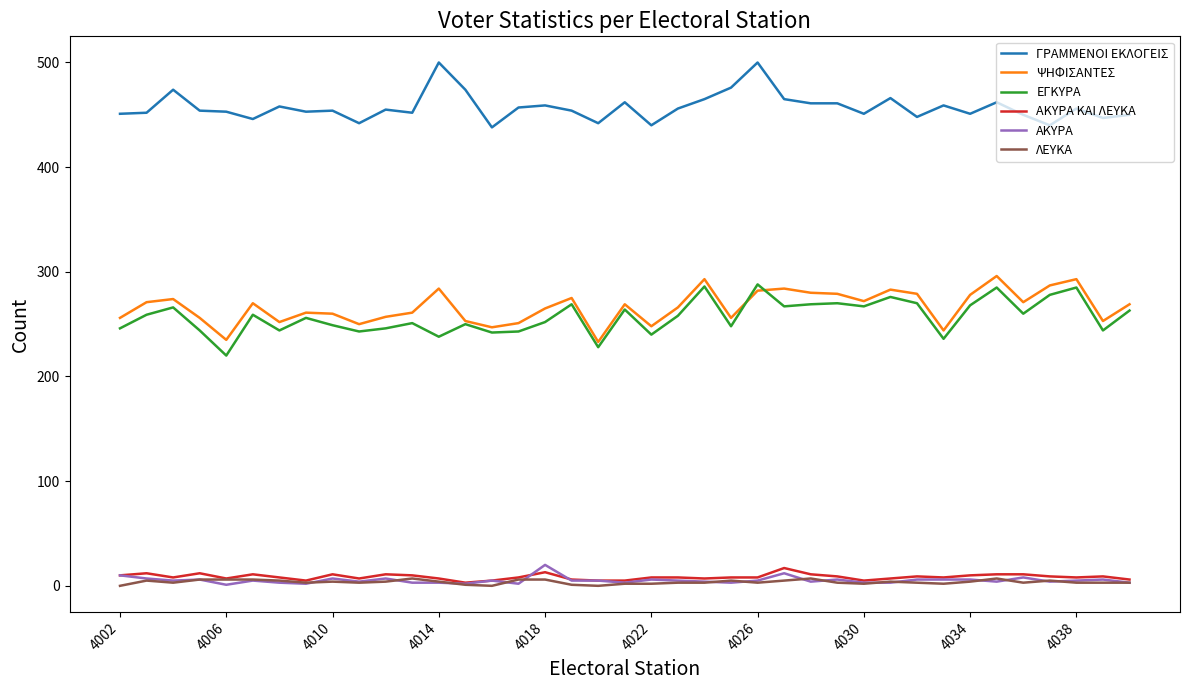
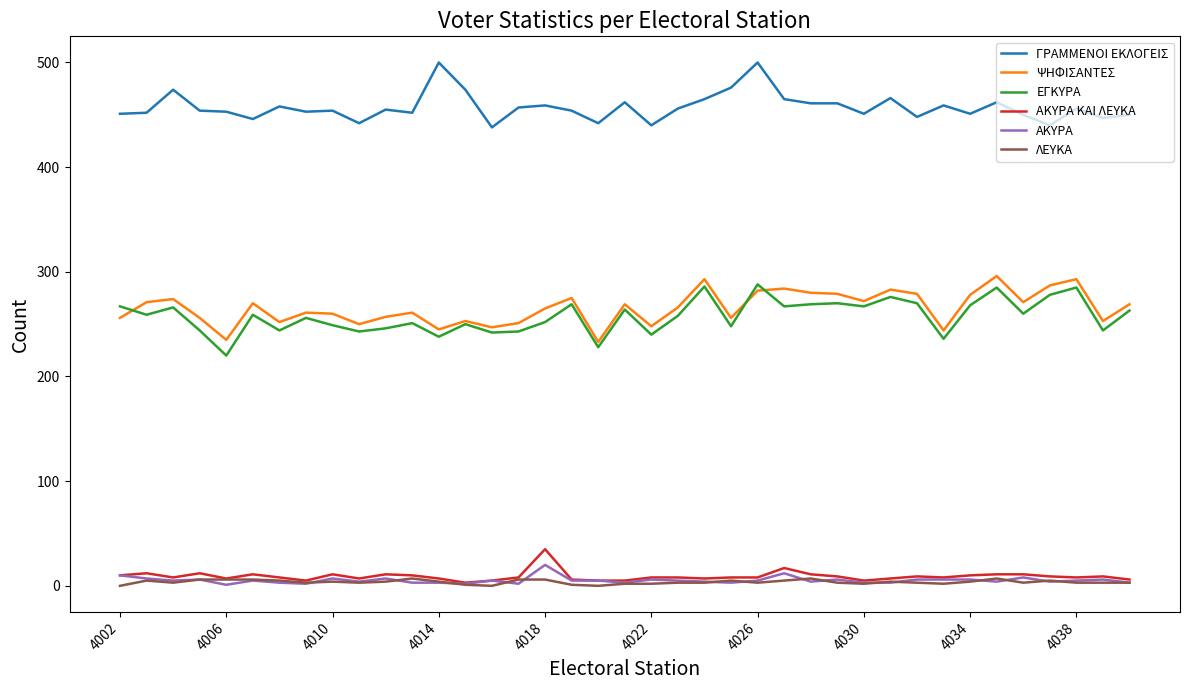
  {
    "ΓΡΑΜΜΕΝΟΙ ΕΚΛΟΓΕΙΣ": {
      "4002": 451,
      "4006": 453,
      "4010": 454,
      "4014": 500,
      "4018": 459,
      "4022": 440,
      "4026": 500,
      "4030": 451,
      "4034": 451
    },
    "ΨΗΦΙΣΑΝΤΕΣ": {
      "4002": 256,
      "4006": 235,
      "4010": 260,
-     "4014": 284,
+     "4014": 245,
      "4018": 265,
      "4022": 248,
      "4026": 282,
      "4030": 272,
      "4034": 278,
      "4038": 293
    },
    "ΕΓΚΥΡΑ": {
-     "4002": 246,
+     "4002": 267,
      "4006": 220,
      "4010": 249,
      "4014": 238,
      "4018": 252,
      "4022": 240,
      "4026": 288,
      "4030": 267,
      "4034": 268,
      "4038": 285
    },
    "ΑΚΥΡΑ ΚΑΙ ΛΕΥΚΑ": {
      "4010": 11,
      "4014": 7,
-     "4018": 13,
+     "4018": 35,
      "4026": 8,
      "4034": 10,
      "4038": 8
    },
    "ΑΚΥΡΑ": {
      "4006": 1,
      "4010": 7,
      "4018": 20
    },
    "ΛΕΥΚΑ": {
      "4002": 0,
      "4010": 4,
      "4018": 6,
      "4022": 2
    }
  }
